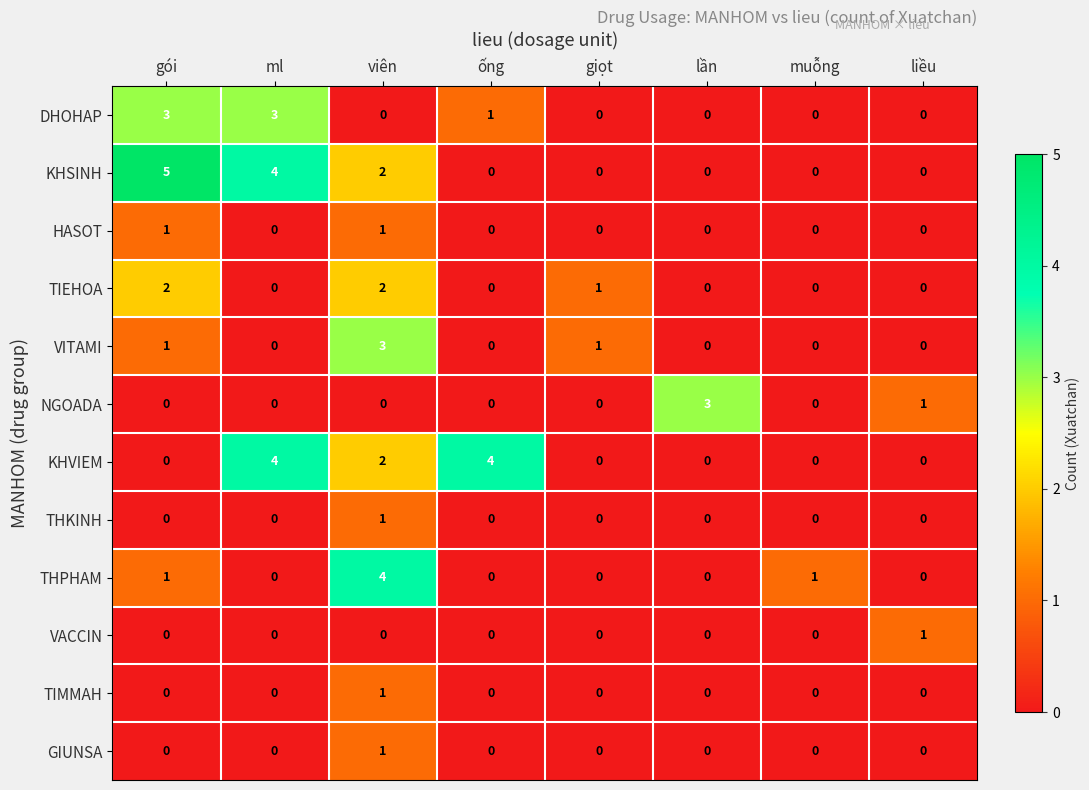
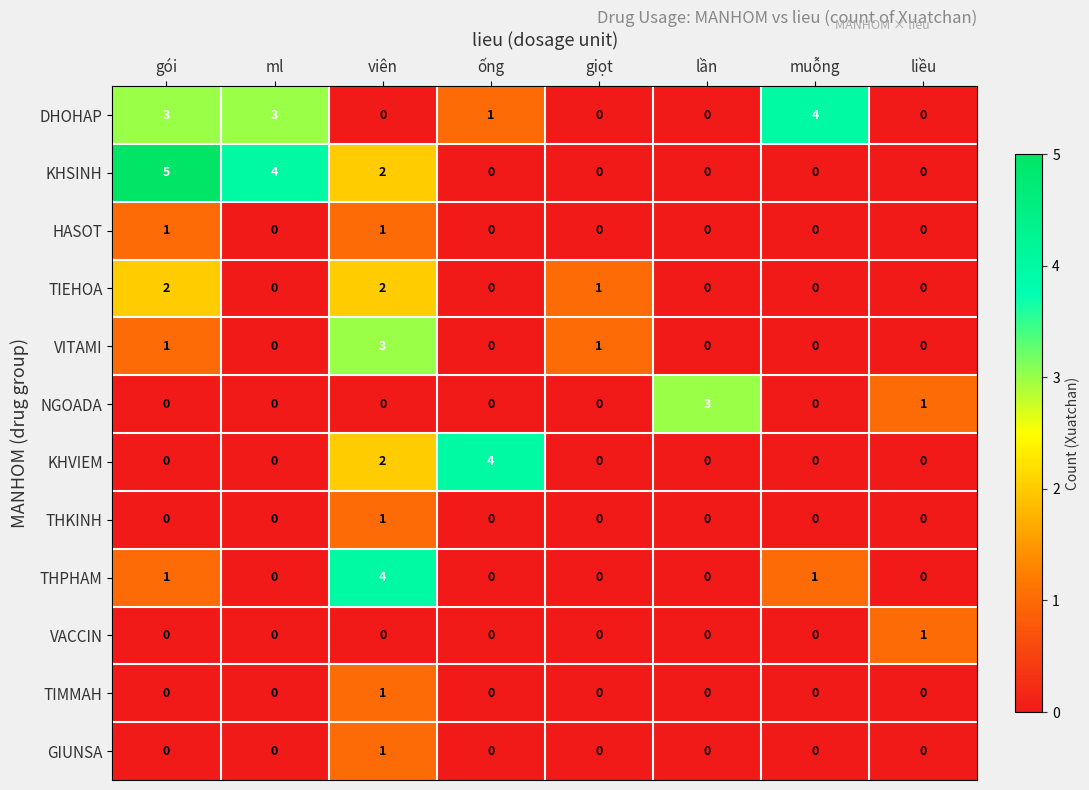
  {
    "DHOHAP": {
      "gói": 3,
      "ml": 3,
      "viên": 0,
      "ống": 1,
      "giọt": 0,
      "lần": 0,
-     "muỗng": 0,
+     "muỗng": 4,
      "liều": 0
    },
    "KHSINH": {
      "gói": 5,
      "ml": 4,
      "viên": 2,
      "ống": 0,
      "giọt": 0,
      "lần": 0,
      "muỗng": 0,
      "liều": 0
    },
    "HASOT": {
      "gói": 1,
      "ml": 0,
      "viên": 1,
      "ống": 0,
      "giọt": 0,
      "lần": 0,
      "muỗng": 0,
      "liều": 0
    },
    "TIEHOA": {
      "gói": 2,
      "ml": 0,
      "viên": 2,
      "ống": 0,
      "giọt": 1,
      "lần": 0,
      "muỗng": 0,
      "liều": 0
    },
    "VITAMI": {
      "gói": 1,
      "ml": 0,
      "viên": 3,
      "ống": 0,
      "giọt": 1,
      "lần": 0,
      "muỗng": 0,
      "liều": 0
    },
    "NGOADA": {
      "gói": 0,
      "ml": 0,
      "viên": 0,
      "ống": 0,
      "giọt": 0,
      "lần": 3,
      "muỗng": 0,
      "liều": 1
    },
    "KHVIEM": {
      "gói": 0,
-     "ml": 4,
+     "ml": 0,
      "viên": 2,
      "ống": 4,
      "giọt": 0,
      "lần": 0,
      "muỗng": 0,
      "liều": 0
    },
    "THKINH": {
      "gói": 0,
      "ml": 0,
      "viên": 1,
      "ống": 0,
      "giọt": 0,
      "lần": 0,
      "muỗng": 0,
      "liều": 0
    },
    "THPHAM": {
      "gói": 1,
      "ml": 0,
      "viên": 4,
      "ống": 0,
      "giọt": 0,
      "lần": 0,
      "muỗng": 1,
      "liều": 0
    },
    "VACCIN": {
      "gói": 0,
      "ml": 0,
      "viên": 0,
      "ống": 0,
      "giọt": 0,
      "lần": 0,
      "muỗng": 0,
      "liều": 1
    },
    "TIMMAH": {
      "gói": 0,
      "ml": 0,
      "viên": 1,
      "ống": 0,
      "giọt": 0,
      "lần": 0,
      "muỗng": 0,
      "liều": 0
    },
    "GIUNSA": {
      "gói": 0,
      "ml": 0,
      "viên": 1,
      "ống": 0,
      "giọt": 0,
      "lần": 0,
      "muỗng": 0,
      "liều": 0
    }
  }
